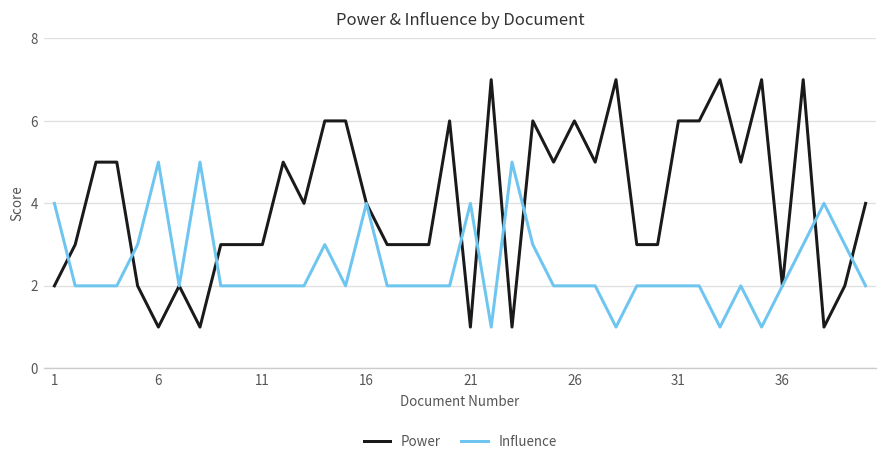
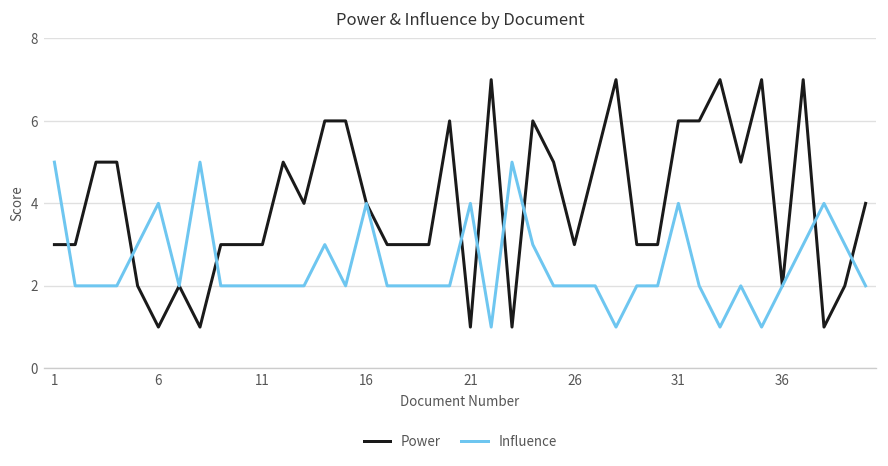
  {
    "Power": {
-     "1": 2,
+     "1": 3,
      "6": 1,
      "11": 3,
      "21": 1,
-     "26": 6,
+     "26": 3,
      "31": 6
    },
    "Influence": {
-     "1": 4,
-     "6": 5,
+     "1": 5,
+     "6": 4,
      "11": 2,
      "21": 4,
      "26": 2,
-     "31": 2
+     "31": 4
    }
  }
